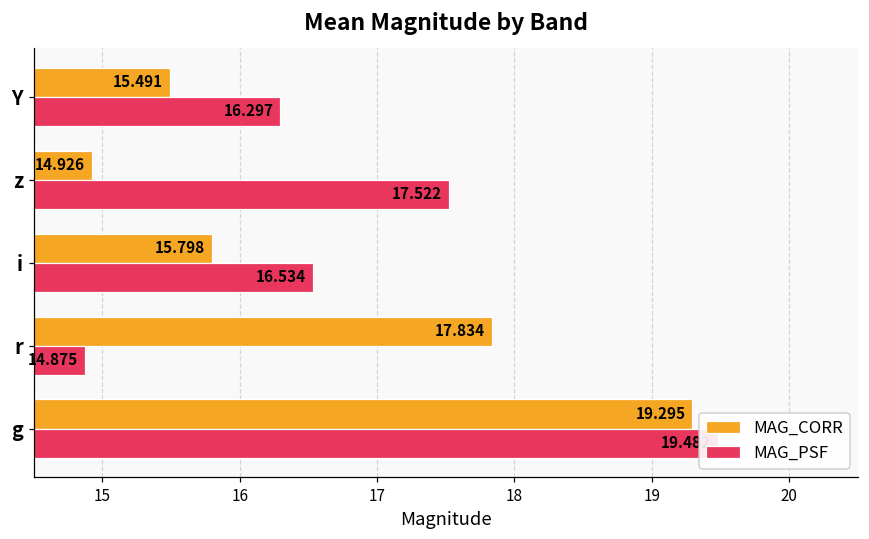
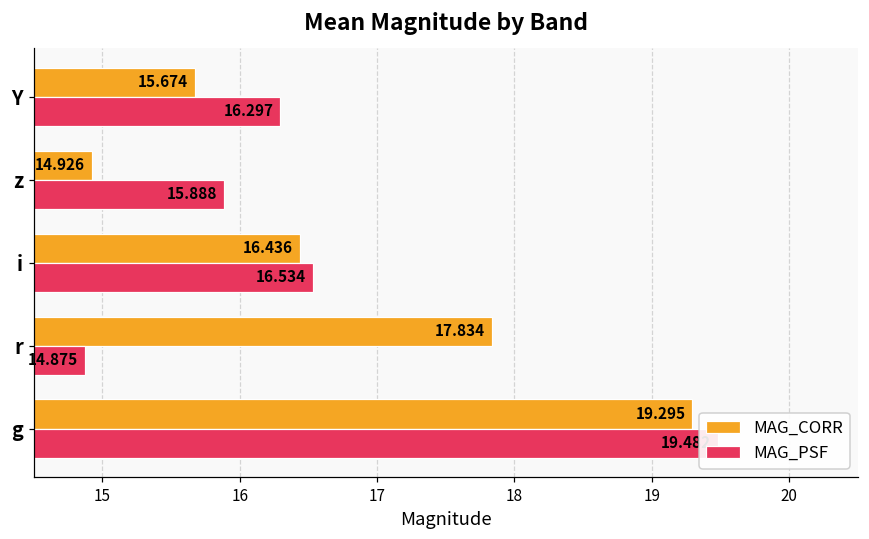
  {
    "MAG_CORR": {
-     "Y": 15.491,
+     "Y": 15.674,
      "z": 14.926,
-     "i": 15.798,
+     "i": 16.436,
      "r": 17.834,
      "g": 19.295
    },
    "MAG_PSF": {
      "Y": 16.297,
-     "z": 17.522,
+     "z": 15.888,
      "i": 16.534,
      "r": 14.875
    }
  }
